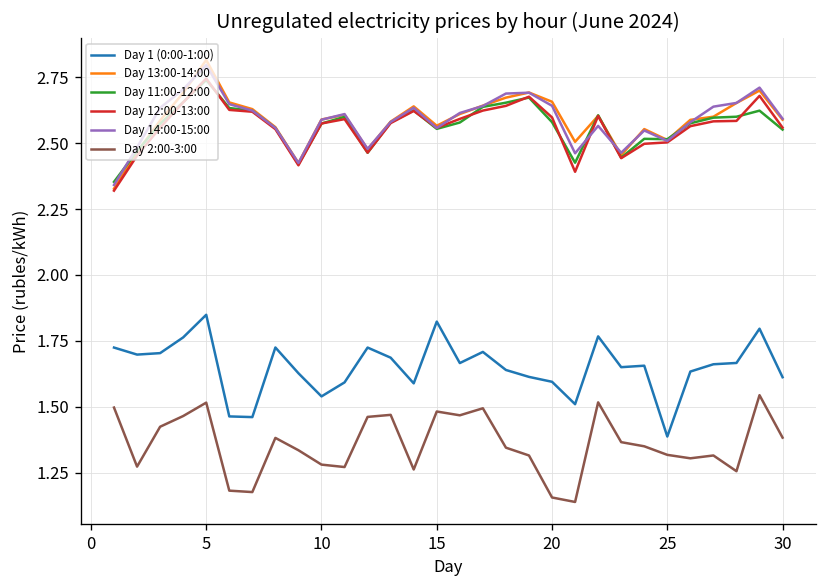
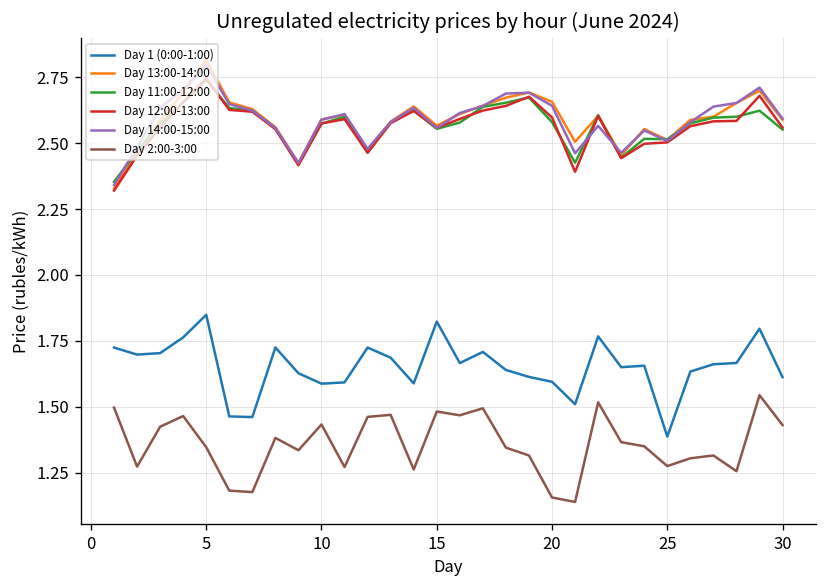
  {
    "Day 1 (0:00-1:00)": {
      "5": 1.85,
-     "10": 1.54,
+     "10": 1.59,
      "15": 1.82,
      "20": 1.60,
      "25": 1.39,
      "30": 1.61
    },
    "Day 13:00-14:00": {
      "20": 2.66
    },
    "Day 11:00-12:00": {
      "20": 2.58
    },
    "Day 12:00-13:00": {
      "20": 2.60
    },
    "Day 14:00-15:00": {
      "20": 2.64
    },
    "Day 2:00-3:00": {
-     "5": 1.52,
-     "10": 1.28,
+     "5": 1.35,
+     "10": 1.43,
      "15": 1.48,
      "20": 1.16,
-     "25": 1.32,
-     "30": 1.38
+     "25": 1.28,
+     "30": 1.43
    }
  }
